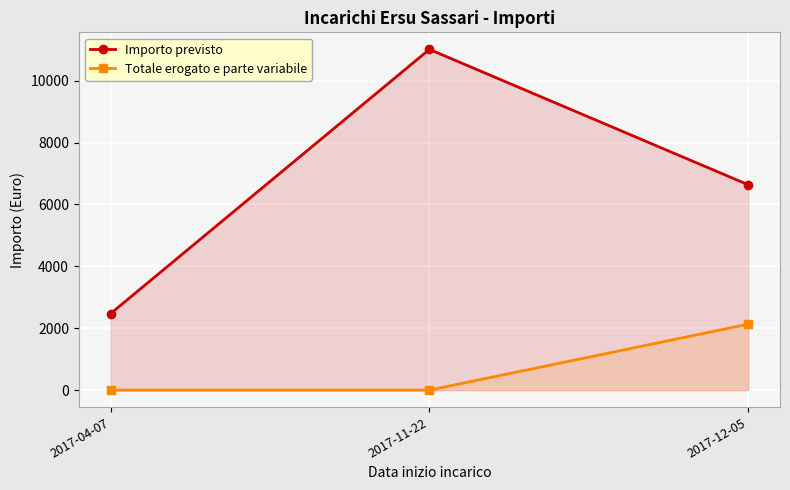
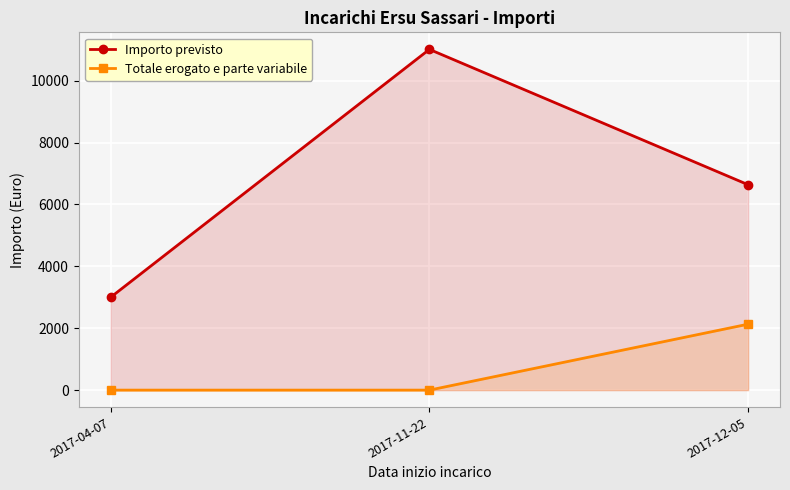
  {
    "Importo previsto": {
-     "2017-04-07": 2500,
+     "2017-04-07": 3000,
      "2017-11-22": 11000,
      "2017-12-05": 6600
    },
    "Totale erogato e parte variabile": {
      "2017-04-07": 0,
      "2017-11-22": 0,
      "2017-12-05": 2100
    }
  }
